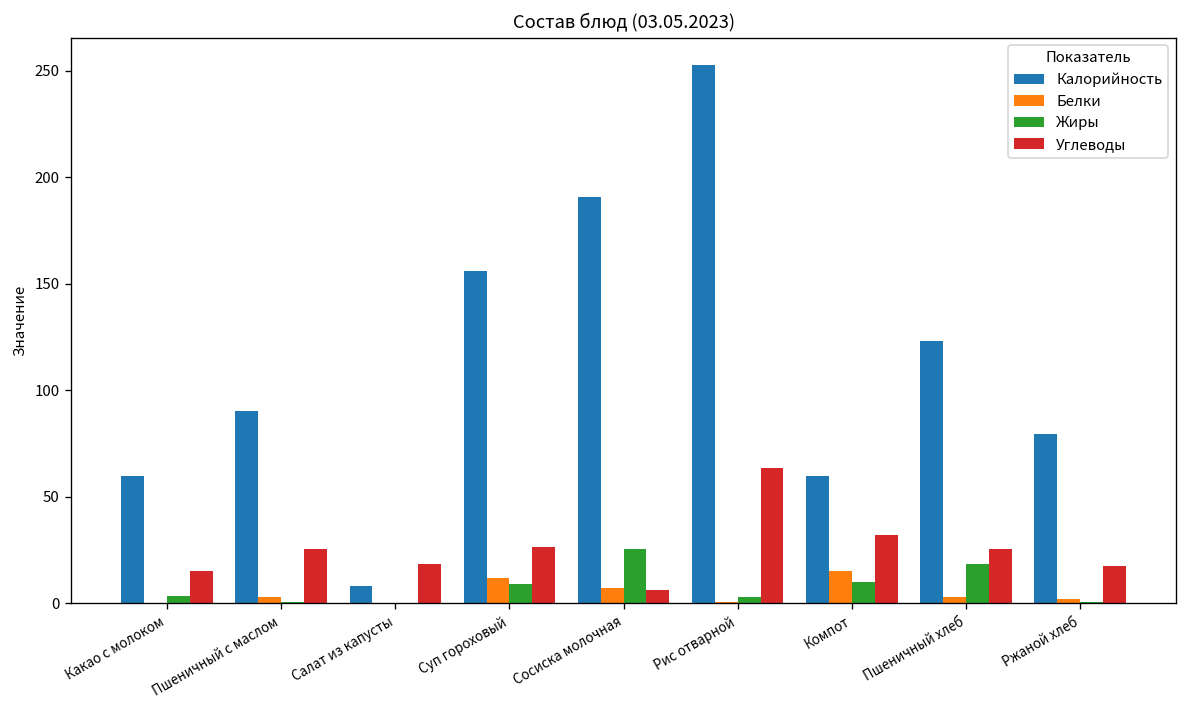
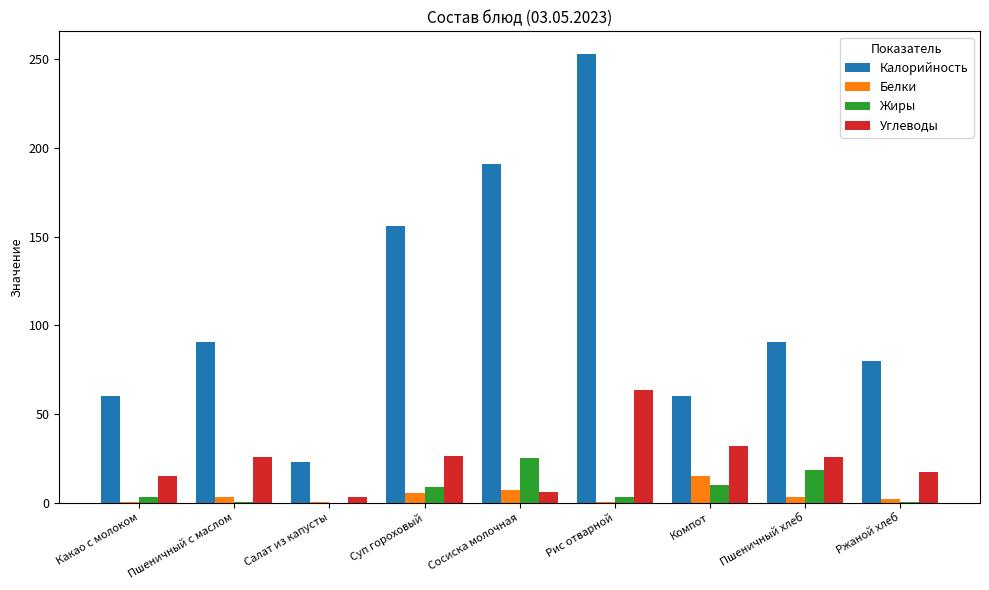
  {
    "Калорийность": {
      "Какао с молоком": 60,
      "Пшеничный с маслом": 90,
-     "Салат из капусты": 8,
+     "Салат из капусты": 23,
      "Суп гороховый": 156,
      "Сосиска молочная": 191,
      "Рис отварной": 253,
      "Компот": 60,
-     "Пшеничный хлеб": 123,
+     "Пшеничный хлеб": 90,
      "Ржаной хлеб": 80
    },
    "Белки": {
      "Пшеничный с маслом": 3,
-     "Суп гороховый": 12,
+     "Суп гороховый": 6,
      "Сосиска молочная": 7,
      "Компот": 15,
      "Пшеничный хлеб": 3,
      "Ржаной хлеб": 2
    },
    "Жиры": {
      "Какао с молоком": 3,
      "Суп гороховый": 9,
      "Сосиска молочная": 25,
      "Рис отварной": 3,
      "Компот": 10,
      "Пшеничный хлеб": 19
    },
    "Углеводы": {
      "Какао с молоком": 15,
      "Пшеничный с маслом": 26,
-     "Салат из капусты": 18,
+     "Салат из капусты": 4,
      "Суп гороховый": 26,
      "Сосиска молочная": 6,
      "Рис отварной": 63,
      "Компот": 32,
      "Пшеничный хлеб": 26,
      "Ржаной хлеб": 17
    }
  }
